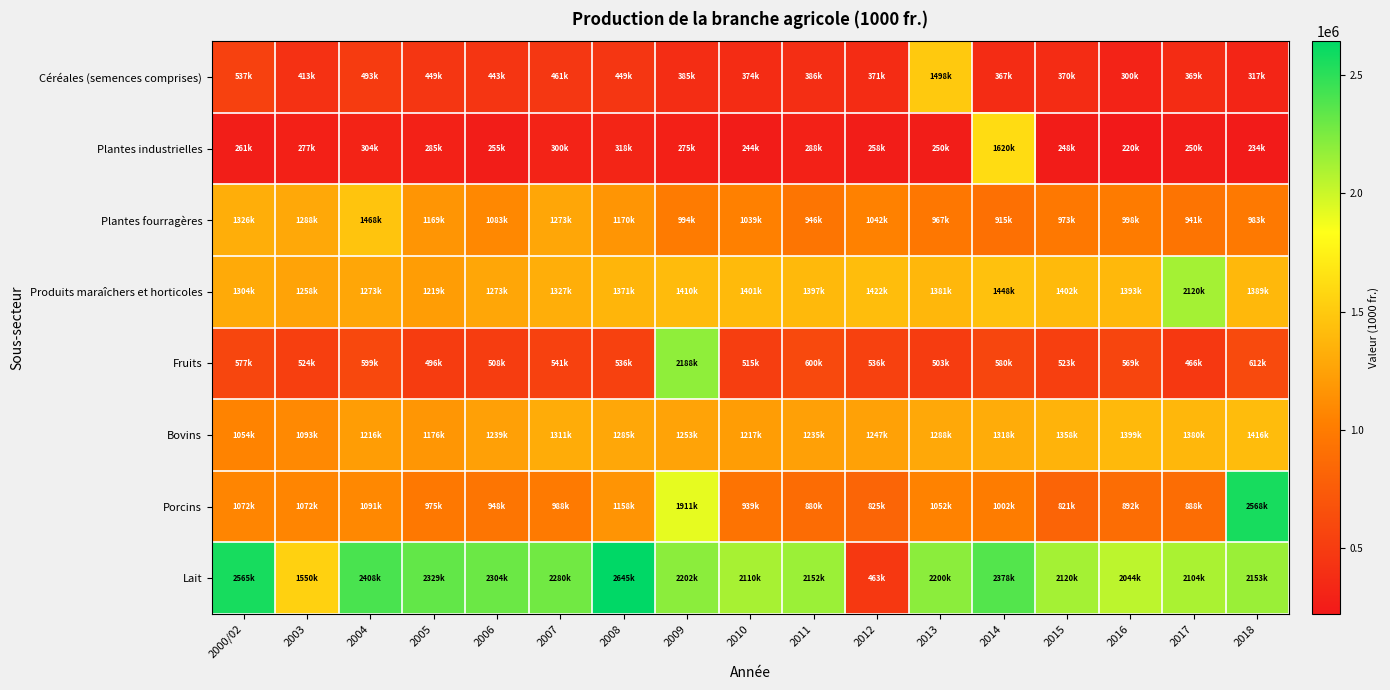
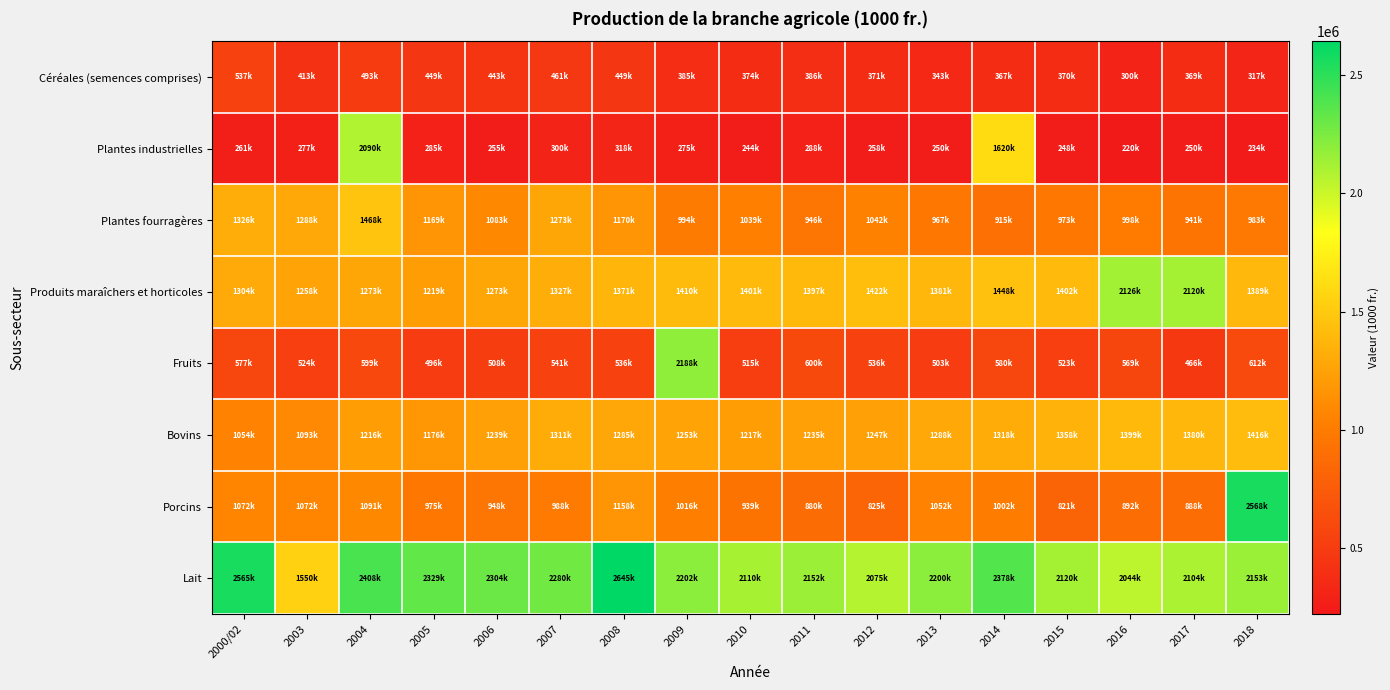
  {
    "Céréales (semences comprises)": {
      "2000/02": "537k",
      "2003": "413k",
      "2004": "493k",
      "2005": "449k",
      "2006": "443k",
      "2007": "461k",
      "2008": "449k",
      "2009": "385k",
      "2010": "374k",
      "2011": "386k",
      "2012": "371k",
-     "2013": "1498k",
+     "2013": "343k",
      "2014": "367k",
      "2015": "370k",
      "2016": "300k",
      "2017": "369k",
      "2018": "317k"
    },
    "Plantes industrielles": {
      "2000/02": "261k",
      "2003": "277k",
-     "2004": "304k",
+     "2004": "2090k",
      "2005": "285k",
      "2006": "255k",
      "2007": "300k",
      "2008": "318k",
      "2009": "275k",
      "2010": "244k",
      "2011": "288k",
      "2012": "258k",
      "2013": "250k",
      "2014": "1620k",
      "2015": "248k",
      "2016": "220k",
      "2017": "250k",
      "2018": "234k"
    },
    "Plantes fourragères": {
      "2000/02": "1326k",
      "2003": "1288k",
      "2004": "1468k",
      "2005": "1169k",
      "2006": "1083k",
      "2007": "1273k",
      "2008": "1170k",
      "2009": "994k",
      "2010": "1039k",
      "2011": "946k",
      "2012": "1042k",
      "2013": "967k",
      "2014": "915k",
      "2015": "973k",
      "2016": "998k",
      "2017": "941k",
      "2018": "983k"
    },
    "Produits maraîchers et horticoles": {
      "2000/02": "1304k",
      "2003": "1258k",
      "2004": "1273k",
      "2005": "1219k",
      "2006": "1273k",
      "2007": "1327k",
      "2008": "1371k",
      "2009": "1410k",
      "2010": "1401k",
      "2011": "1397k",
      "2012": "1422k",
      "2013": "1381k",
      "2014": "1448k",
      "2015": "1402k",
-     "2016": "1393k",
+     "2016": "2126k",
      "2017": "2120k",
      "2018": "1389k"
    },
    "Fruits": {
      "2000/02": "577k",
      "2003": "524k",
      "2004": "599k",
      "2005": "496k",
      "2006": "508k",
      "2007": "541k",
      "2008": "536k",
      "2009": "2188k",
      "2010": "515k",
      "2011": "600k",
      "2012": "536k",
      "2013": "503k",
      "2014": "580k",
      "2015": "523k",
      "2016": "569k",
      "2017": "466k",
      "2018": "612k"
    },
    "Bovins": {
      "2000/02": "1054k",
      "2003": "1093k",
      "2004": "1216k",
      "2005": "1176k",
      "2006": "1239k",
      "2007": "1311k",
      "2008": "1285k",
      "2009": "1253k",
      "2010": "1217k",
      "2011": "1235k",
      "2012": "1247k",
      "2013": "1288k",
      "2014": "1318k",
      "2015": "1358k",
      "2016": "1399k",
      "2017": "1380k",
      "2018": "1416k"
    },
    "Porcins": {
      "2000/02": "1072k",
      "2003": "1072k",
      "2004": "1091k",
      "2005": "975k",
      "2006": "948k",
      "2007": "988k",
      "2008": "1158k",
-     "2009": "1911k",
+     "2009": "1016k",
      "2010": "939k",
      "2011": "880k",
      "2012": "825k",
      "2013": "1052k",
      "2014": "1002k",
      "2015": "821k",
      "2016": "892k",
      "2017": "888k",
      "2018": "2568k"
    },
    "Lait": {
      "2000/02": "2565k",
      "2003": "1550k",
      "2004": "2408k",
      "2005": "2329k",
      "2006": "2304k",
      "2007": "2280k",
      "2008": "2645k",
      "2009": "2202k",
      "2010": "2110k",
      "2011": "2152k",
-     "2012": "463k",
+     "2012": "2075k",
      "2013": "2200k",
      "2014": "2378k",
      "2015": "2120k",
      "2016": "2044k",
      "2017": "2104k",
      "2018": "2153k"
    }
  }
